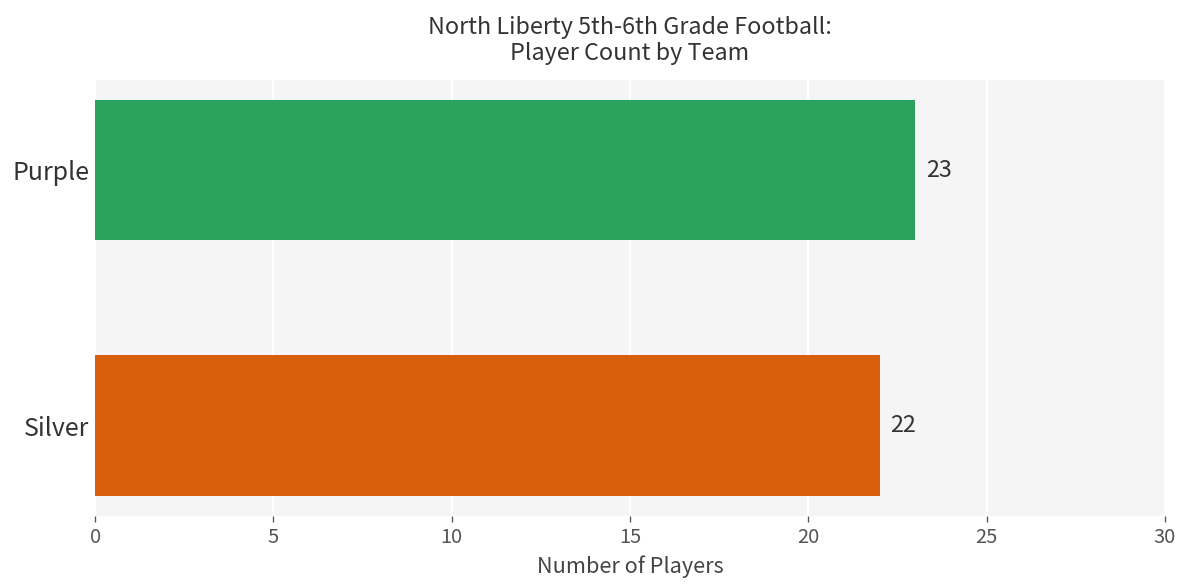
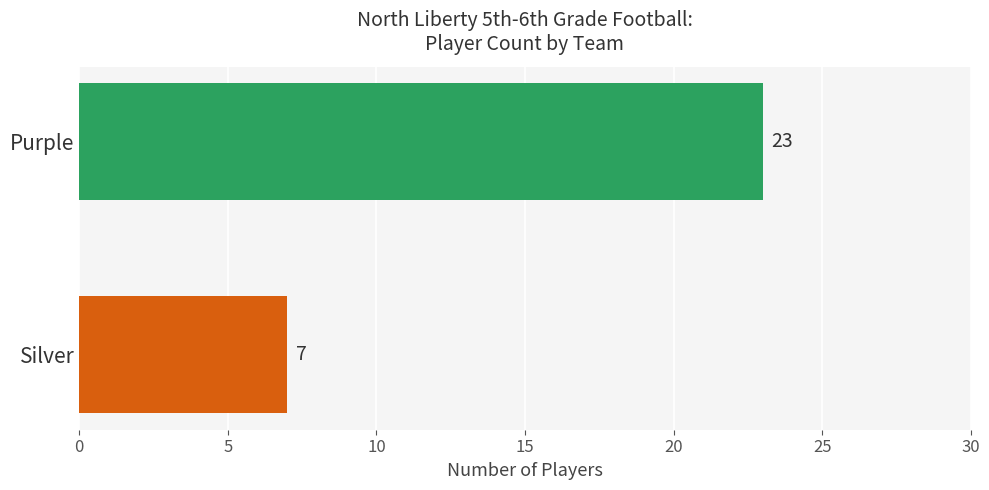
  {
    "Purple": 23,
-   "Silver": 22
+   "Silver": 7
  }
